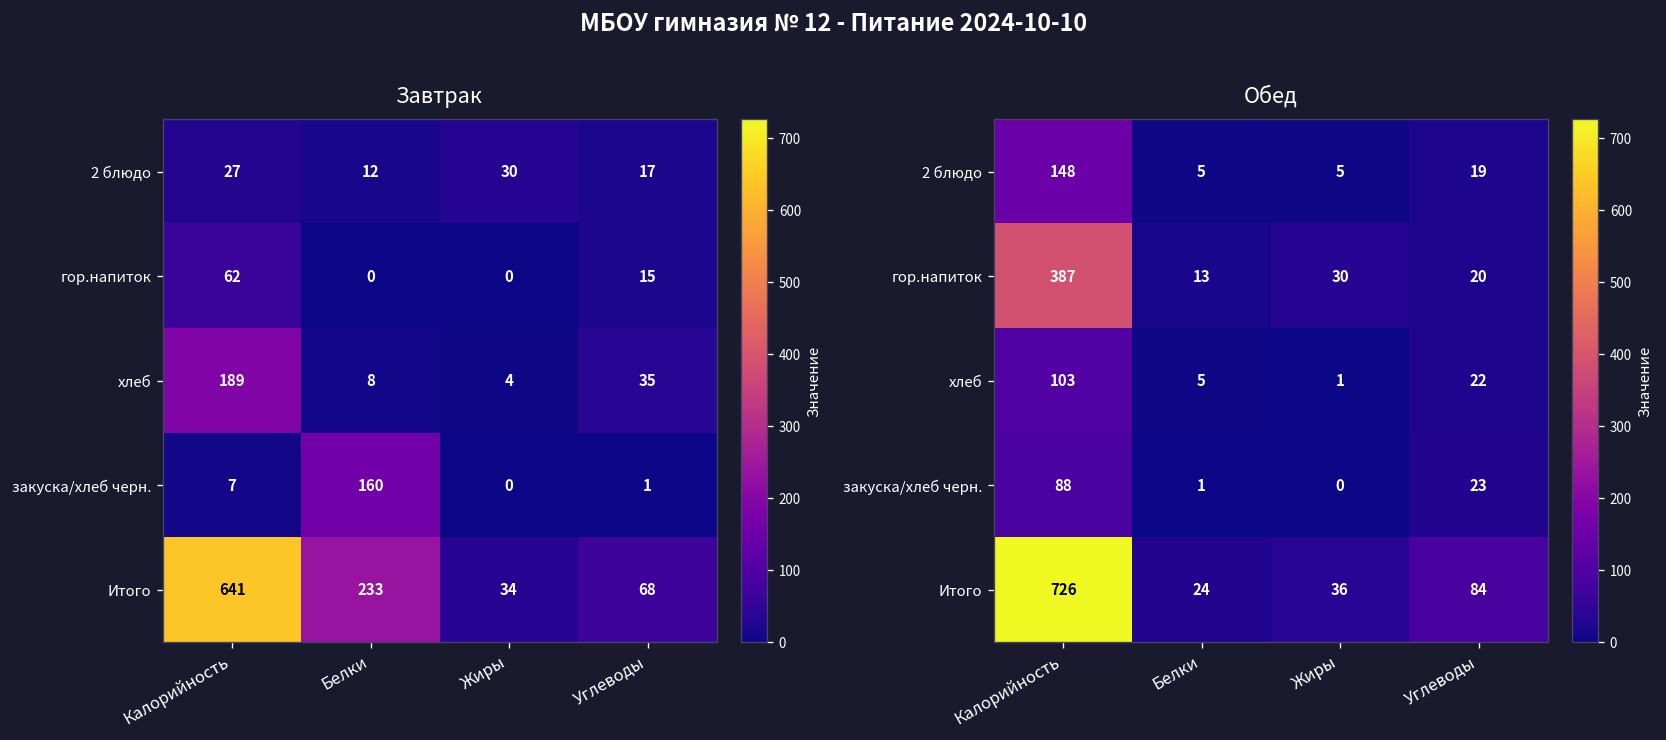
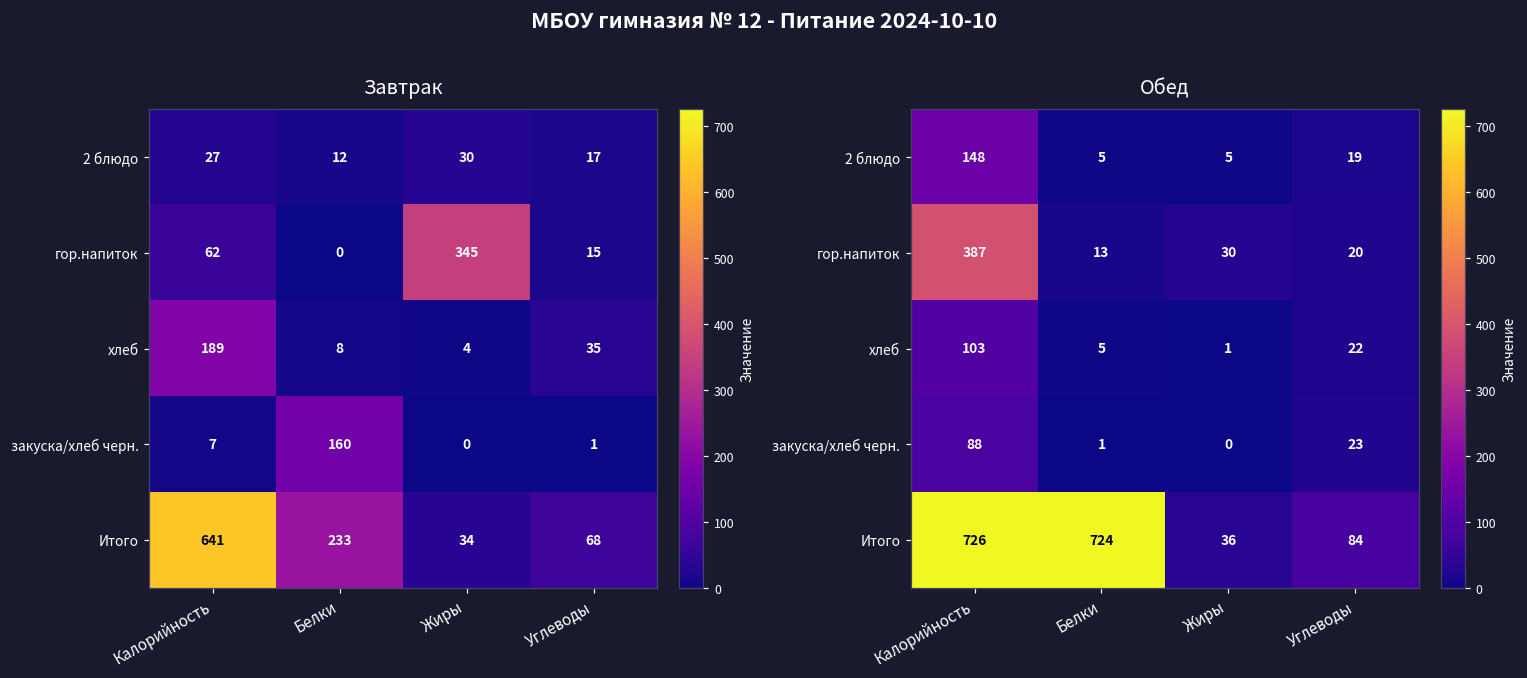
  {
    "Завтрак": {
      "2 блюдо": {
        "Калорийность": 27,
        "Белки": 12,
        "Жиры": 30,
        "Углеводы": 17
      },
      "гор.напиток": {
        "Калорийность": 62,
        "Белки": 0,
-       "Жиры": 0,
+       "Жиры": 345,
        "Углеводы": 15
      },
      "хлеб": {
        "Калорийность": 189,
        "Белки": 8,
        "Жиры": 4,
        "Углеводы": 35
      },
      "закуска/хлеб черн.": {
        "Калорийность": 7,
        "Белки": 160,
        "Жиры": 0,
        "Углеводы": 1
      },
      "Итого": {
        "Калорийность": 641,
        "Белки": 233,
        "Жиры": 34,
        "Углеводы": 68
      }
    },
    "Обед": {
      "2 блюдо": {
        "Калорийность": 148,
        "Белки": 5,
        "Жиры": 5,
        "Углеводы": 19
      },
      "гор.напиток": {
        "Калорийность": 387,
        "Белки": 13,
        "Жиры": 30,
        "Углеводы": 20
      },
      "хлеб": {
        "Калорийность": 103,
        "Белки": 5,
        "Жиры": 1,
        "Углеводы": 22
      },
      "закуска/хлеб черн.": {
        "Калорийность": 88,
        "Белки": 1,
        "Жиры": 0,
        "Углеводы": 23
      },
      "Итого": {
        "Калорийность": 726,
-       "Белки": 24,
+       "Белки": 724,
        "Жиры": 36,
        "Углеводы": 84
      }
    }
  }
